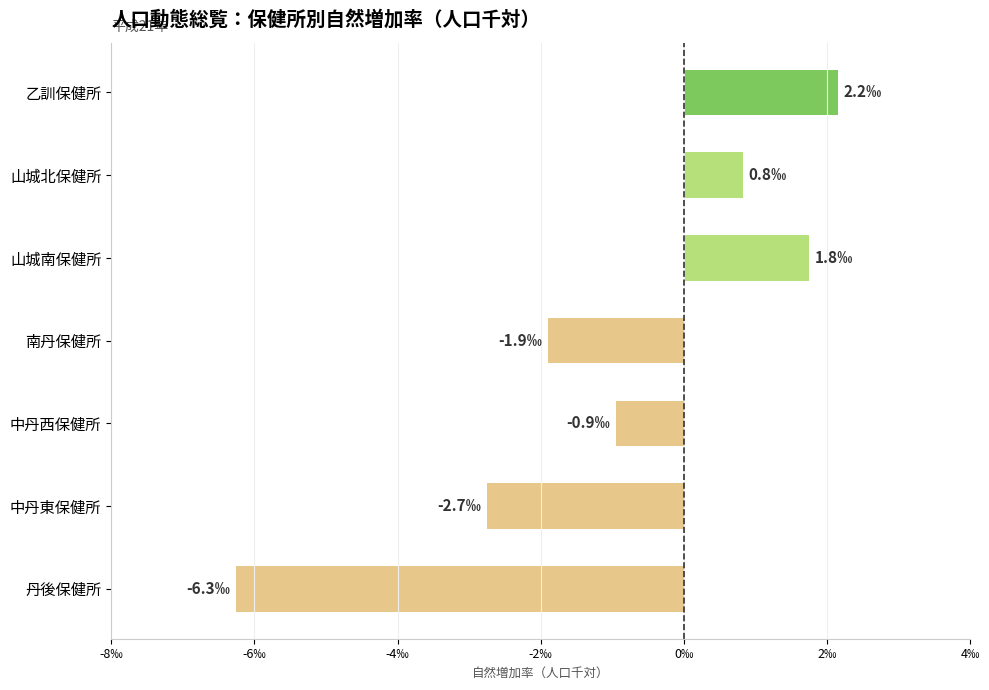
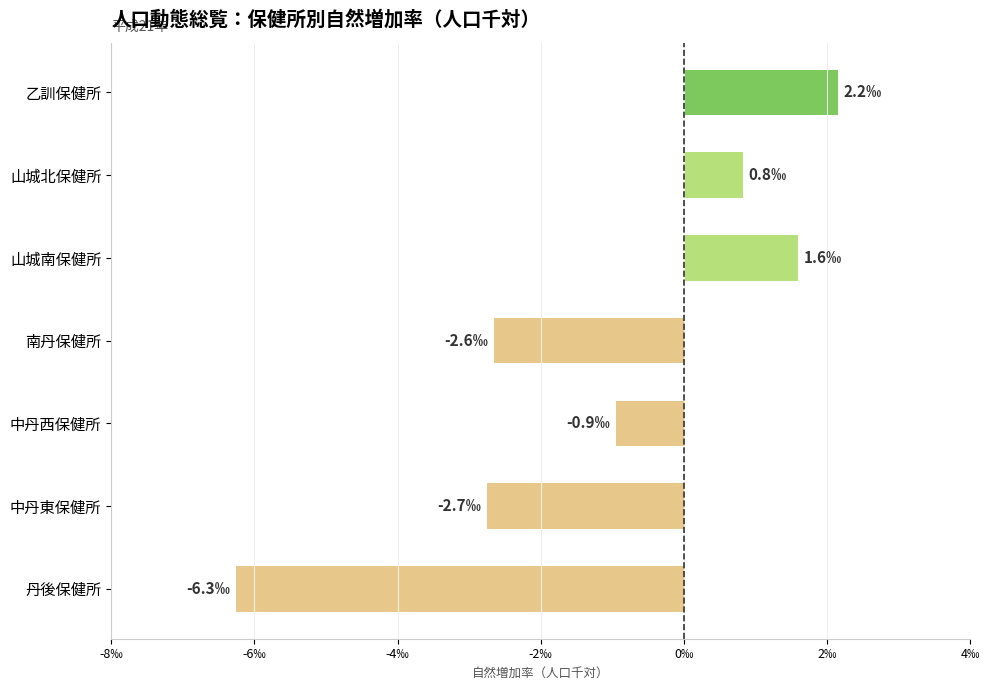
  {
    "乙訓保健所": "2.2‰",
    "山城北保健所": "0.8‰",
-   "山城南保健所": "1.8‰",
-   "南丹保健所": "-1.9‰",
+   "山城南保健所": "1.6‰",
+   "南丹保健所": "-2.6‰",
    "中丹西保健所": "-0.9‰",
    "中丹東保健所": "-2.7‰",
    "丹後保健所": "-6.3‰"
  }
